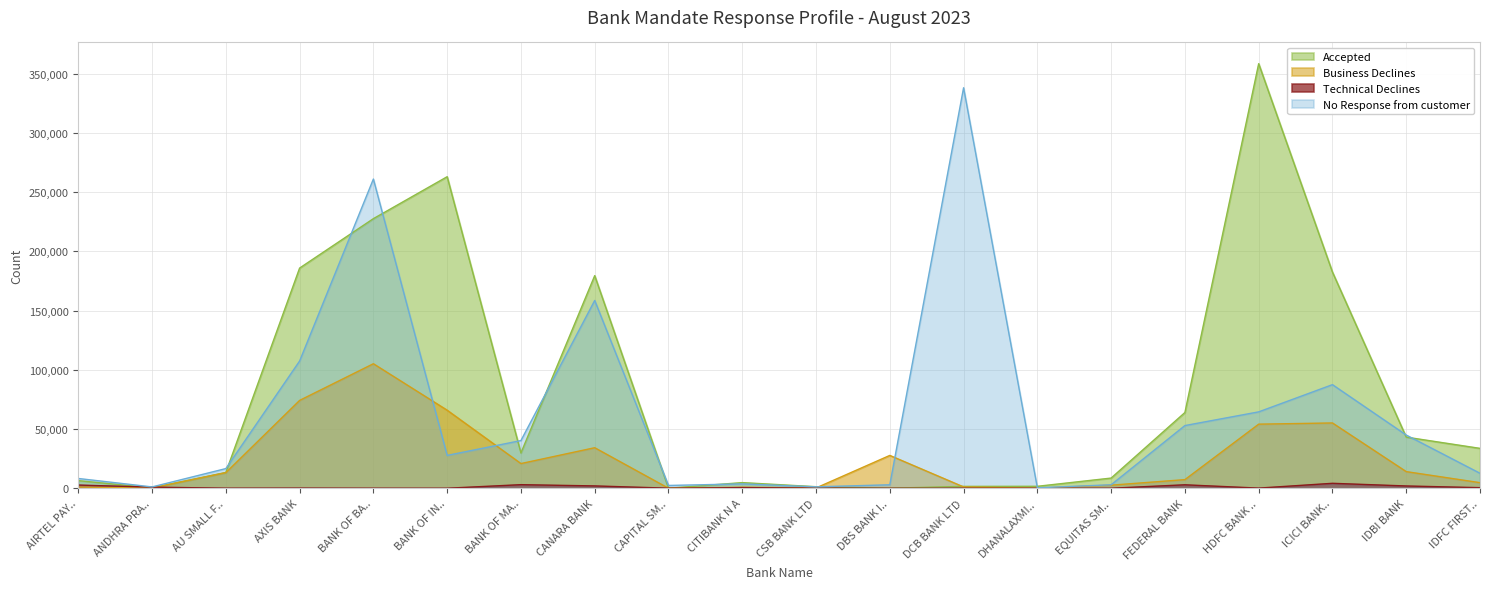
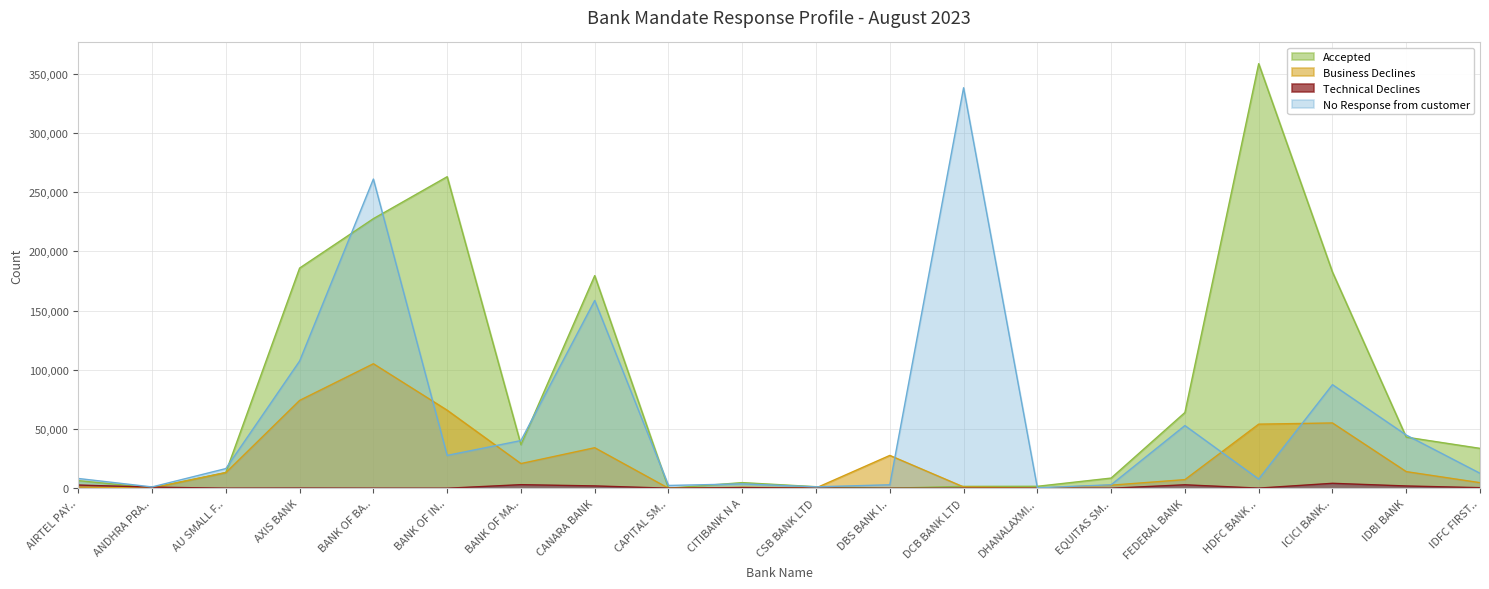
  {
    "Accepted": {
      "AXIS BANK": "186,000",
      "BANK OF BA..": "228,000",
      "BANK OF IN..": "263,000",
-     "BANK OF MA..": "30,000",
+     "BANK OF MA..": "37,000",
      "CANARA BANK": "180,000",
      "EQUITAS SM..": "9,000",
      "FEDERAL BANK": "64,000",
      "HDFC BANK ..": "359,000",
      "ICICI BANK..": "183,000",
      "IDFC FIRST..": "34,000"
    },
    "Business Declines": {
      "AXIS BANK": "74,000",
      "BANK OF BA..": "105,000",
      "BANK OF IN..": "66,000",
      "BANK OF MA..": "21,000",
      "CANARA BANK": "34,000",
      "DBS BANK I..": "28,000",
      "FEDERAL BANK": "7,000",
      "HDFC BANK ..": "54,000",
      "ICICI BANK..": "55,000",
      "IDBI BANK": "14,000",
      "IDFC FIRST..": "5,000"
    },
    "Technical Declines": {
      "AU SMALL F..": "0",
      "AXIS BANK": "0",
      "BANK OF BA..": "0",
      "BANK OF IN..": "0",
      "BANK OF MA..": "3,000",
      "CANARA BANK": "2,000",
      "EQUITAS SM..": "0",
      "FEDERAL BANK": "3,000",
      "HDFC BANK ..": "0",
      "ICICI BANK..": "4,000",
      "IDBI BANK": "2,000",
      "IDFC FIRST..": "0"
    },
    "No Response from customer": {
      "AU SMALL F..": "17,000",
      "AXIS BANK": "107,000",
      "BANK OF BA..": "261,000",
      "BANK OF IN..": "28,000",
      "BANK OF MA..": "40,000",
      "CANARA BANK": "159,000",
      "CAPITAL SM..": "2,000",
      "DBS BANK I..": "3,000",
      "DCB BANK LTD": "338,000",
      "FEDERAL BANK": "53,000",
-     "HDFC BANK ..": "64,000",
+     "HDFC BANK ..": "8,000",
      "ICICI BANK..": "87,000",
      "IDFC FIRST..": "13,000"
    }
  }
